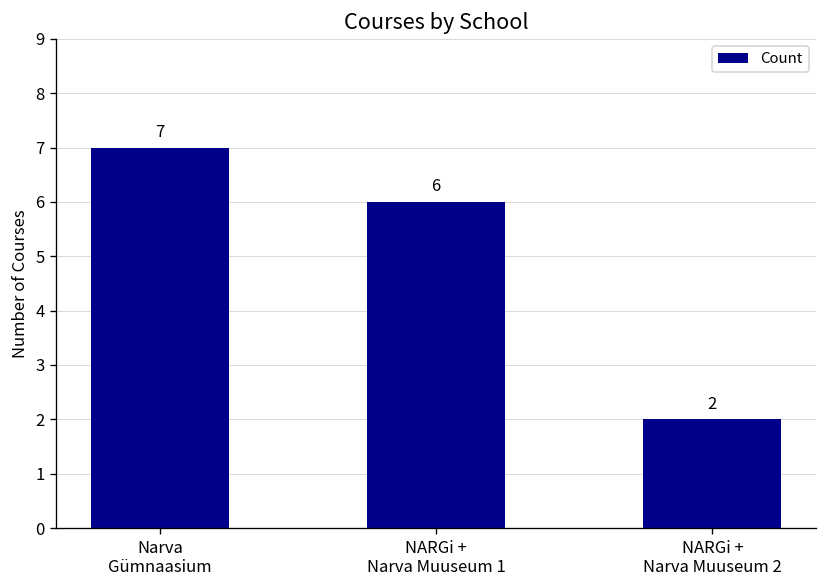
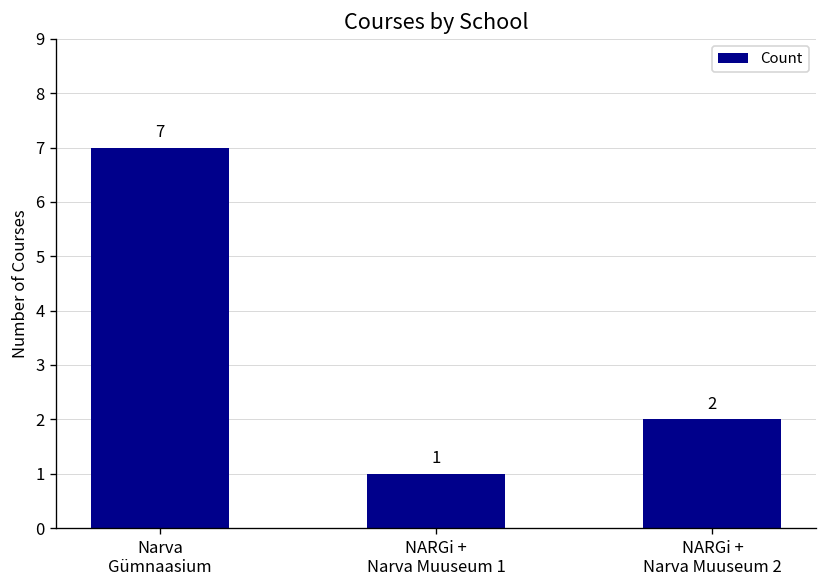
  {
    "Narva Gümnaasium": 7,
-   "NARGi + Narva Muuseum 1": 6,
+   "NARGi + Narva Muuseum 1": 1,
    "NARGi + Narva Muuseum 2": 2
  }
